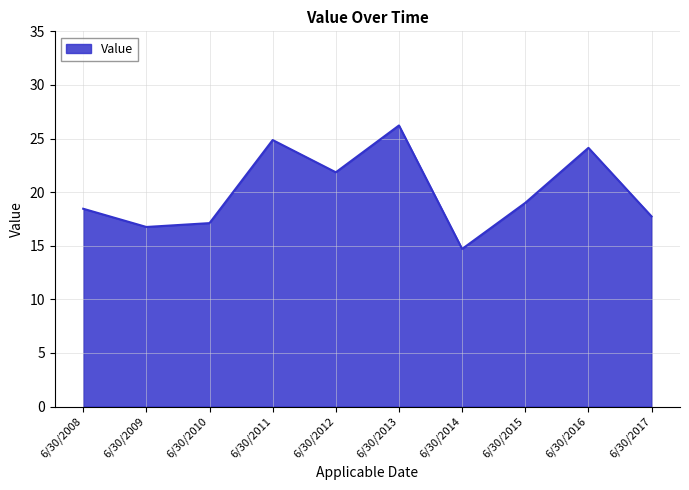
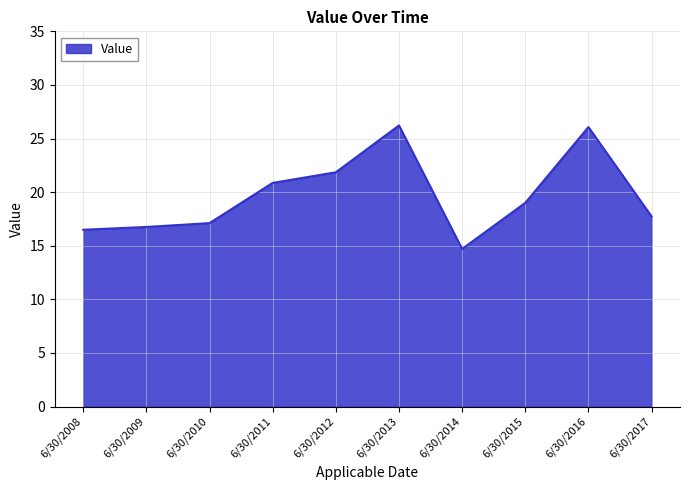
  {
-   "6/30/2008": 18.5,
+   "6/30/2008": 16.5,
    "6/30/2009": 16.8,
    "6/30/2010": 17.1,
-   "6/30/2011": 24.9,
+   "6/30/2011": 20.9,
    "6/30/2012": 21.9,
    "6/30/2013": 26.2,
    "6/30/2014": 14.7,
    "6/30/2015": 19.0,
-   "6/30/2016": 24.1,
+   "6/30/2016": 26.1,
    "6/30/2017": 17.7
  }
